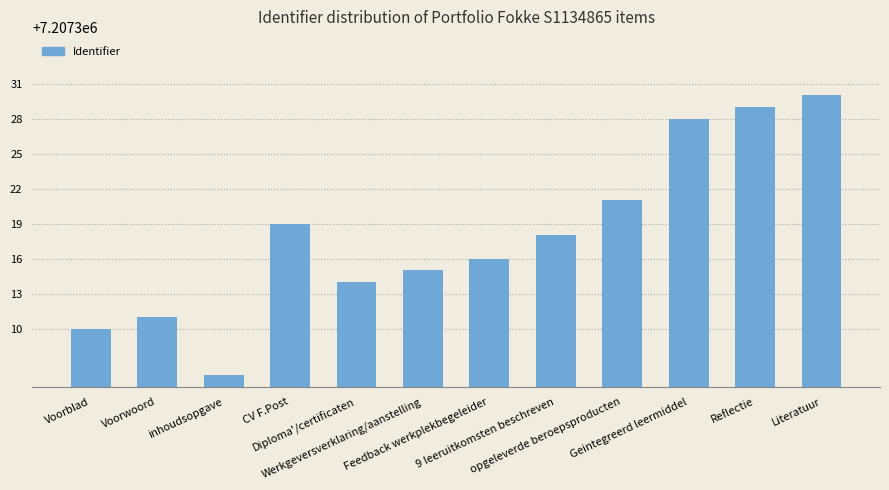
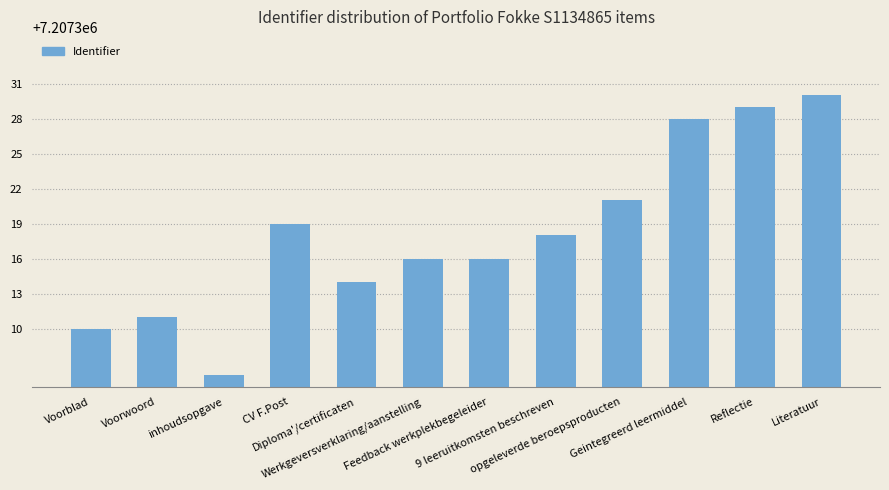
  {
    "Voorblad": 7207310,
    "Voorwoord": 7207311,
    "inhoudsopgave": 7207306,
    "CV F.Post": 7207319,
    "Diploma'/certificaten": 7207314,
-   "Werkgeversverklaring/aanstelling": 7207315,
+   "Werkgeversverklaring/aanstelling": 7207316,
    "Feedback werkplekbegeleider": 7207316,
    "9 leeruitkomsten beschreven": 7207318,
    "opgeleverde beroepsproducten": 7207321,
    "Geintegreerd leermiddel": 7207328,
    "Reflectie": 7207329,
    "Literatuur": 7207330
  }
